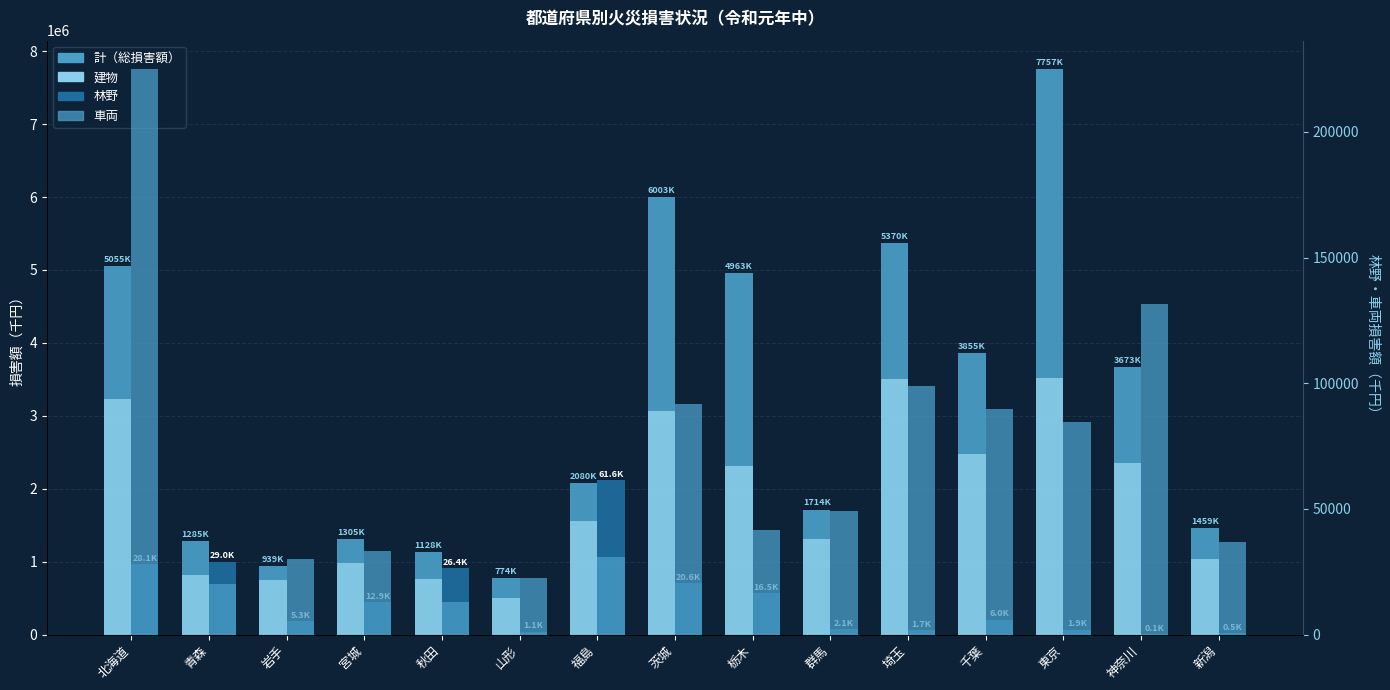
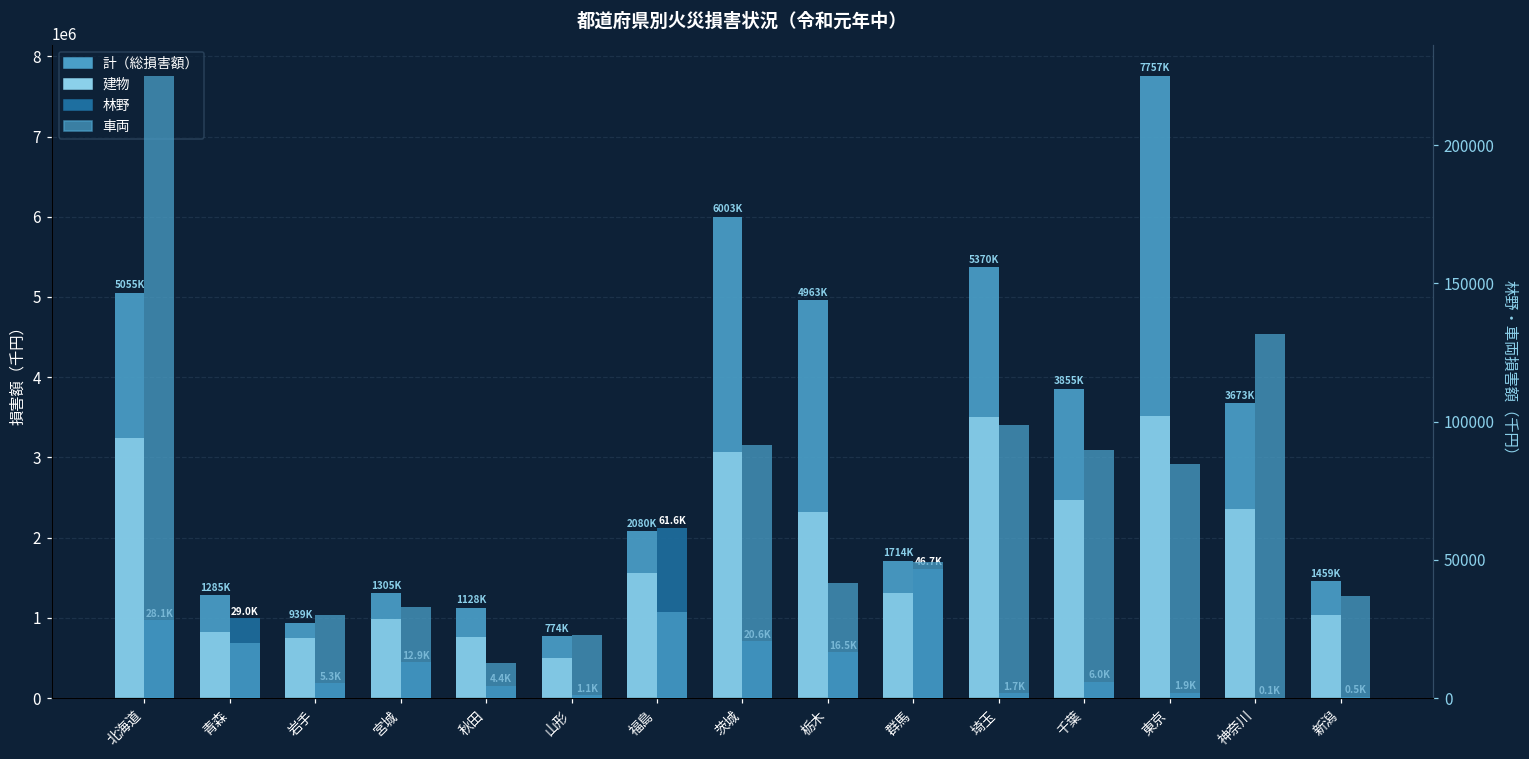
  {
    "林野": {
      "青森": "29.0K",
-     "秋田": "26.4K",
+     "秋田": "4.4K",
      "福島": "61.6K",
-     "群馬": "2.1K",
+     "群馬": "46.7K",
      "新潟": "0.5K"
    }
  }
